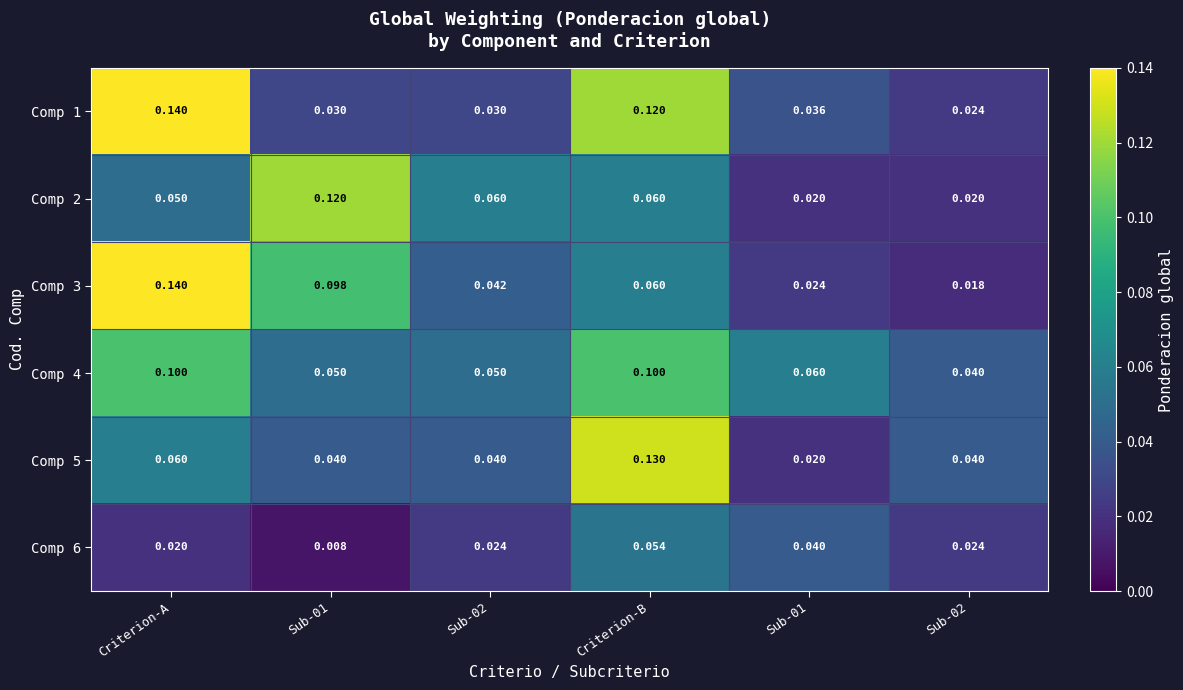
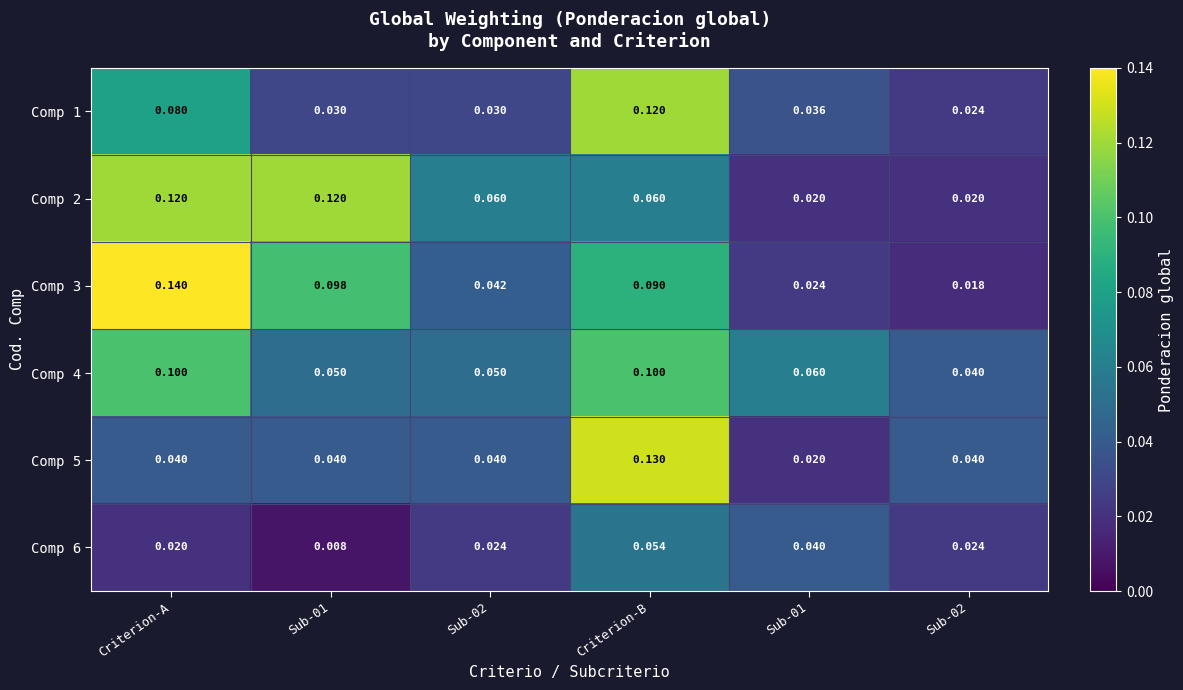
  {
    "Comp 1": {
-     "Criterion-A": 0.140,
+     "Criterion-A": 0.080,
      "Criterion-B": 0.120
    },
    "Comp 2": {
-     "Criterion-A": 0.050,
+     "Criterion-A": 0.120,
      "Criterion-B": 0.060
    },
    "Comp 3": {
      "Criterion-A": 0.140,
-     "Criterion-B": 0.060
+     "Criterion-B": 0.090
    },
    "Comp 4": {
      "Criterion-A": 0.100,
      "Criterion-B": 0.100
    },
    "Comp 5": {
-     "Criterion-A": 0.060,
+     "Criterion-A": 0.040,
      "Criterion-B": 0.130
    },
    "Comp 6": {
      "Criterion-A": 0.020,
      "Criterion-B": 0.054
    }
  }
